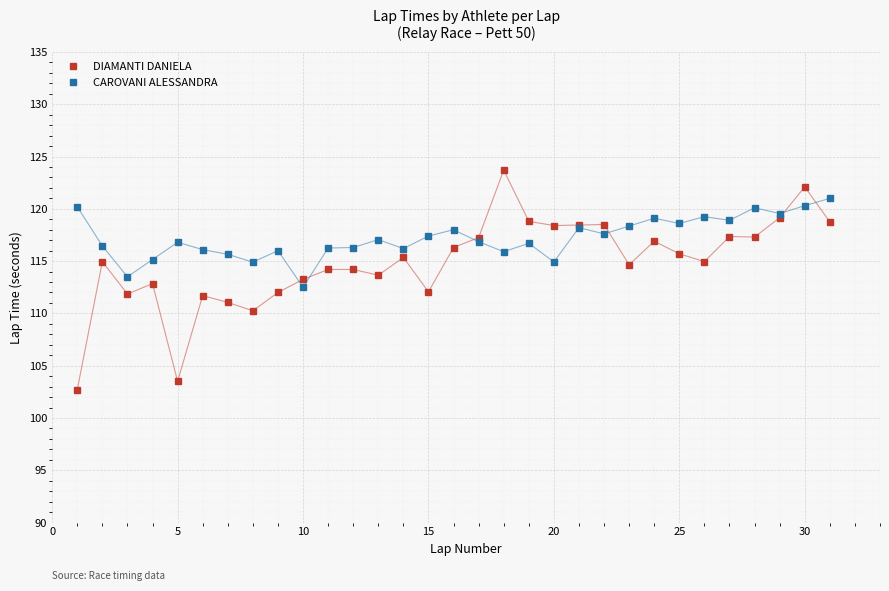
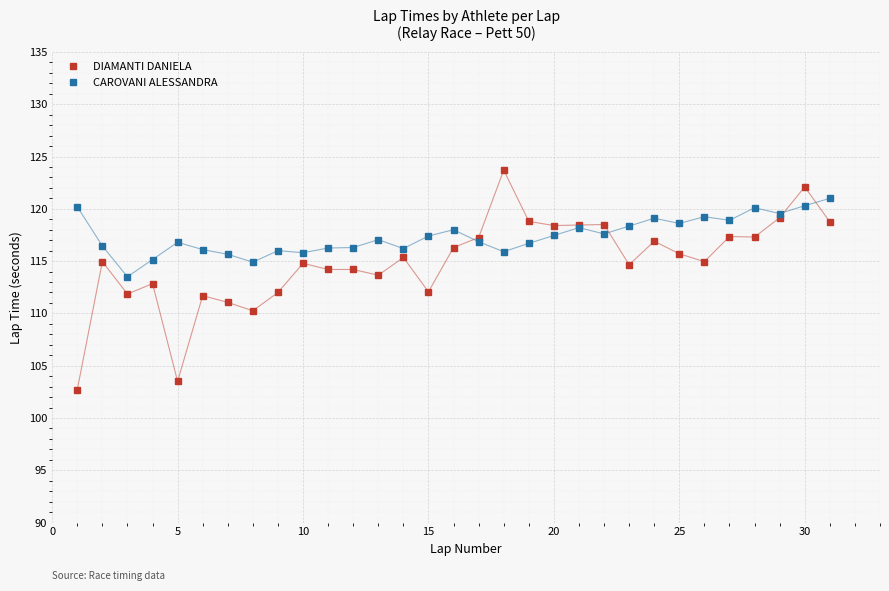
  {
    "DIAMANTI DANIELA": {
      "5": 103.5,
-     "10": 113.3,
+     "10": 114.8,
      "15": 112.1,
      "20": 118.4,
      "25": 115.7,
      "30": 122.1
    },
    "CAROVANI ALESSANDRA": {
      "5": 116.8,
-     "10": 112.5,
+     "10": 115.8,
      "15": 117.4,
-     "20": 114.9,
+     "20": 117.5,
      "25": 118.6,
      "30": 120.3
    }
  }
